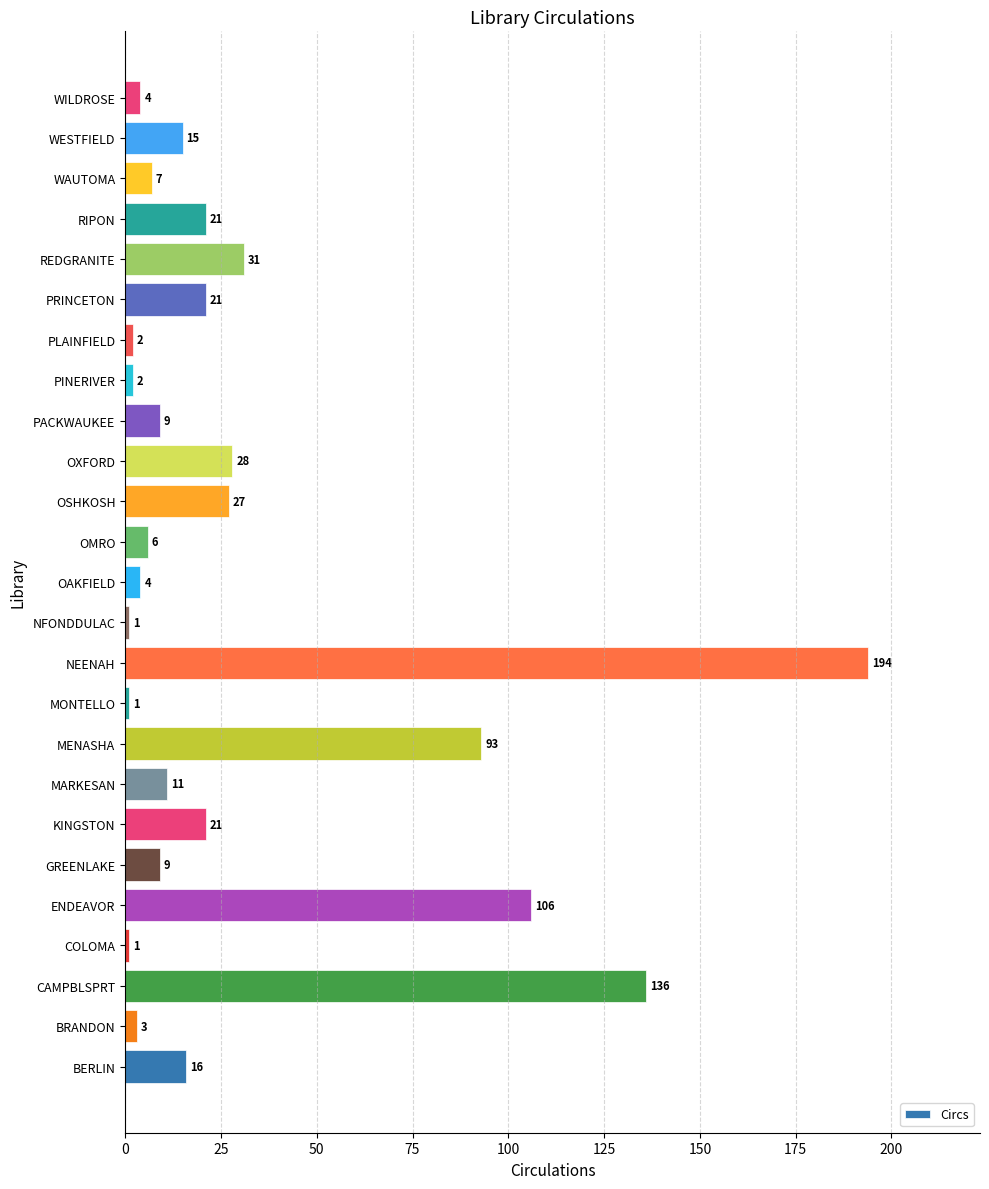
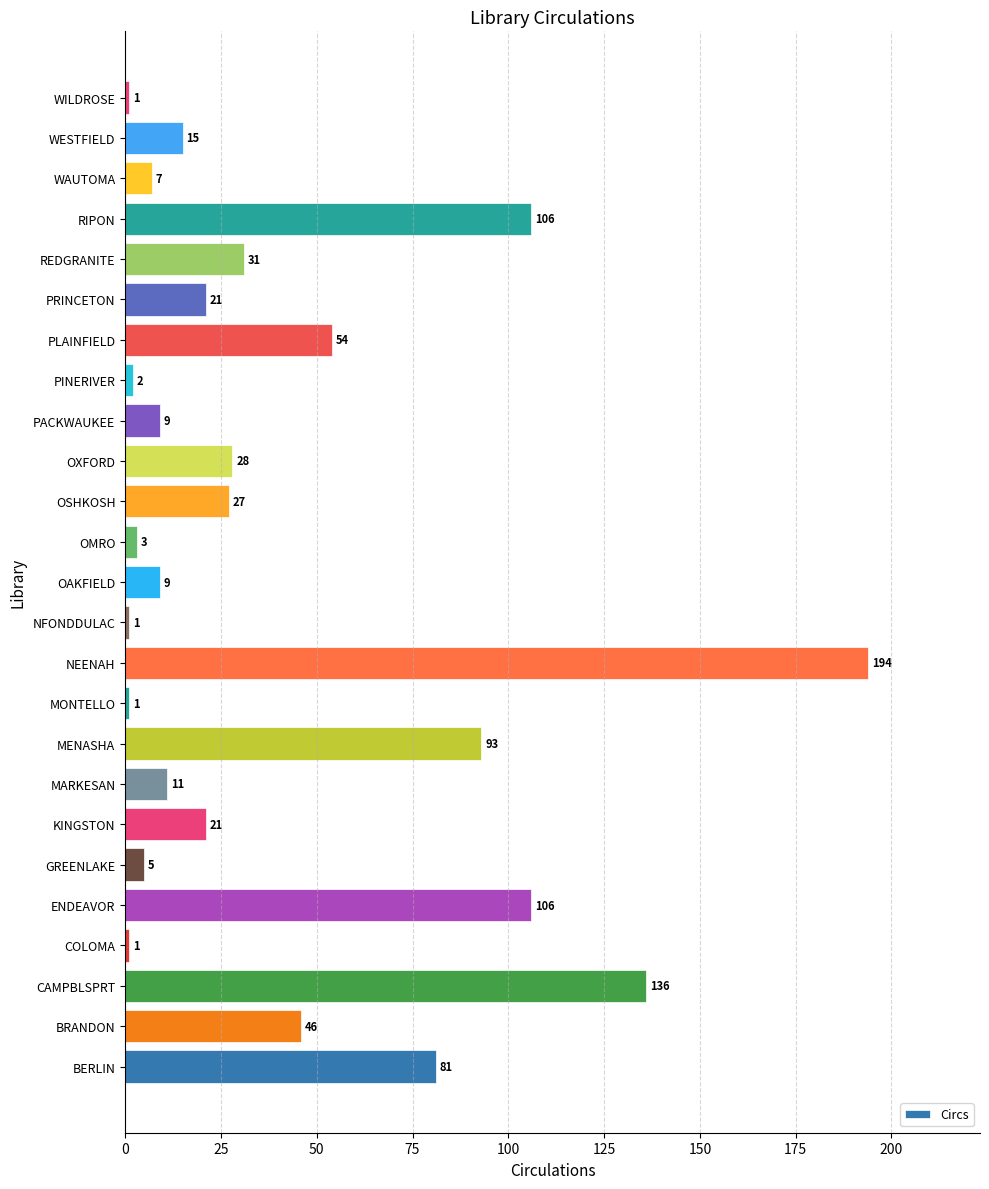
  {
-   "WILDROSE": 4,
+   "WILDROSE": 1,
    "WESTFIELD": 15,
    "WAUTOMA": 7,
-   "RIPON": 21,
+   "RIPON": 106,
    "REDGRANITE": 31,
    "PRINCETON": 21,
-   "PLAINFIELD": 2,
+   "PLAINFIELD": 54,
    "PINERIVER": 2,
    "PACKWAUKEE": 9,
    "OXFORD": 28,
    "OSHKOSH": 27,
-   "OMRO": 6,
-   "OAKFIELD": 4,
+   "OMRO": 3,
+   "OAKFIELD": 9,
    "NFONDDULAC": 1,
    "NEENAH": 194,
    "MONTELLO": 1,
    "MENASHA": 93,
    "MARKESAN": 11,
    "KINGSTON": 21,
-   "GREENLAKE": 9,
+   "GREENLAKE": 5,
    "ENDEAVOR": 106,
    "COLOMA": 1,
    "CAMPBLSPRT": 136,
-   "BRANDON": 3,
-   "BERLIN": 16
+   "BRANDON": 46,
+   "BERLIN": 81
  }
